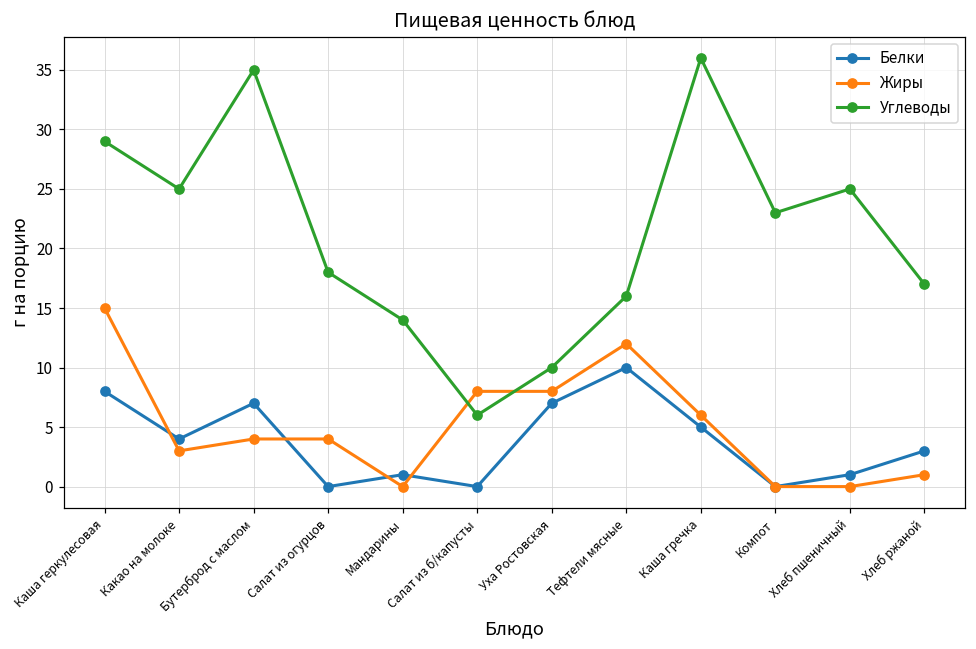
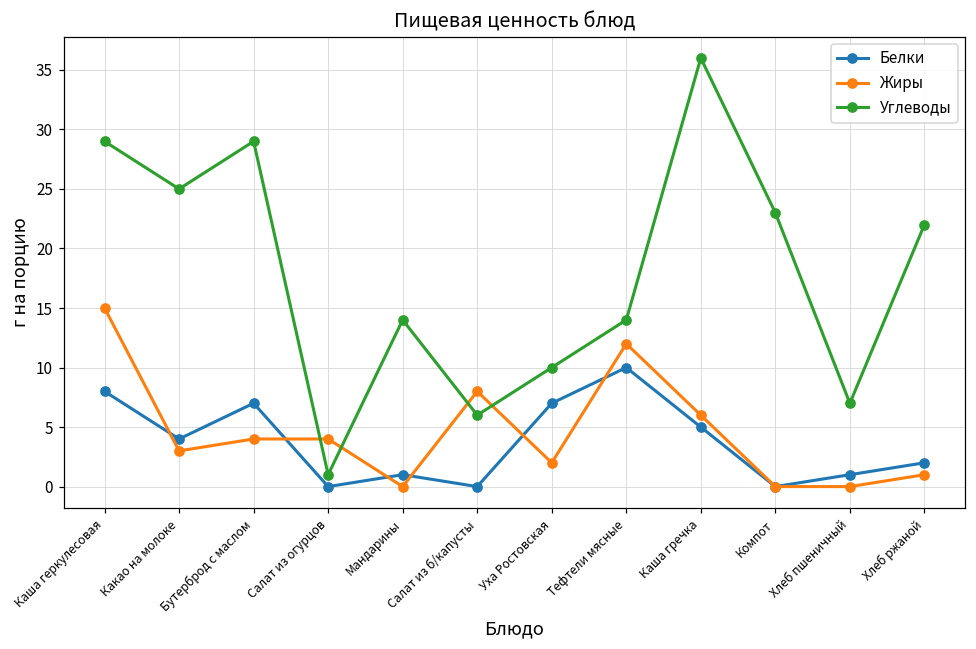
  {
    "Белки": {
      "Каша геркулесовая": 8,
      "Какао на молоке": 4,
      "Бутерброд с маслом": 7,
      "Салат из огурцов": 0,
      "Мандарины": 1,
      "Салат из б/капусты": 0,
      "Уха Ростовская": 7,
      "Тефтели мясные": 10,
      "Каша гречка": 5,
      "Хлеб пшеничный": 1,
-     "Хлеб ржаной": 3
+     "Хлеб ржаной": 2
    },
    "Жиры": {
      "Каша геркулесовая": 15,
      "Какао на молоке": 3,
      "Бутерброд с маслом": 4,
      "Салат из огурцов": 4,
      "Мандарины": 0,
      "Салат из б/капусты": 8,
-     "Уха Ростовская": 8,
+     "Уха Ростовская": 2,
      "Тефтели мясные": 12,
      "Каша гречка": 6,
      "Хлеб пшеничный": 0,
      "Хлеб ржаной": 1
    },
    "Углеводы": {
      "Каша геркулесовая": 29,
      "Какао на молоке": 25,
-     "Бутерброд с маслом": 35,
-     "Салат из огурцов": 18,
+     "Бутерброд с маслом": 29,
+     "Салат из огурцов": 1,
      "Мандарины": 14,
      "Салат из б/капусты": 6,
      "Уха Ростовская": 10,
-     "Тефтели мясные": 16,
+     "Тефтели мясные": 14,
      "Каша гречка": 36,
      "Компот": 23,
-     "Хлеб пшеничный": 25,
-     "Хлеб ржаной": 17
+     "Хлеб пшеничный": 7,
+     "Хлеб ржаной": 22
    }
  }
